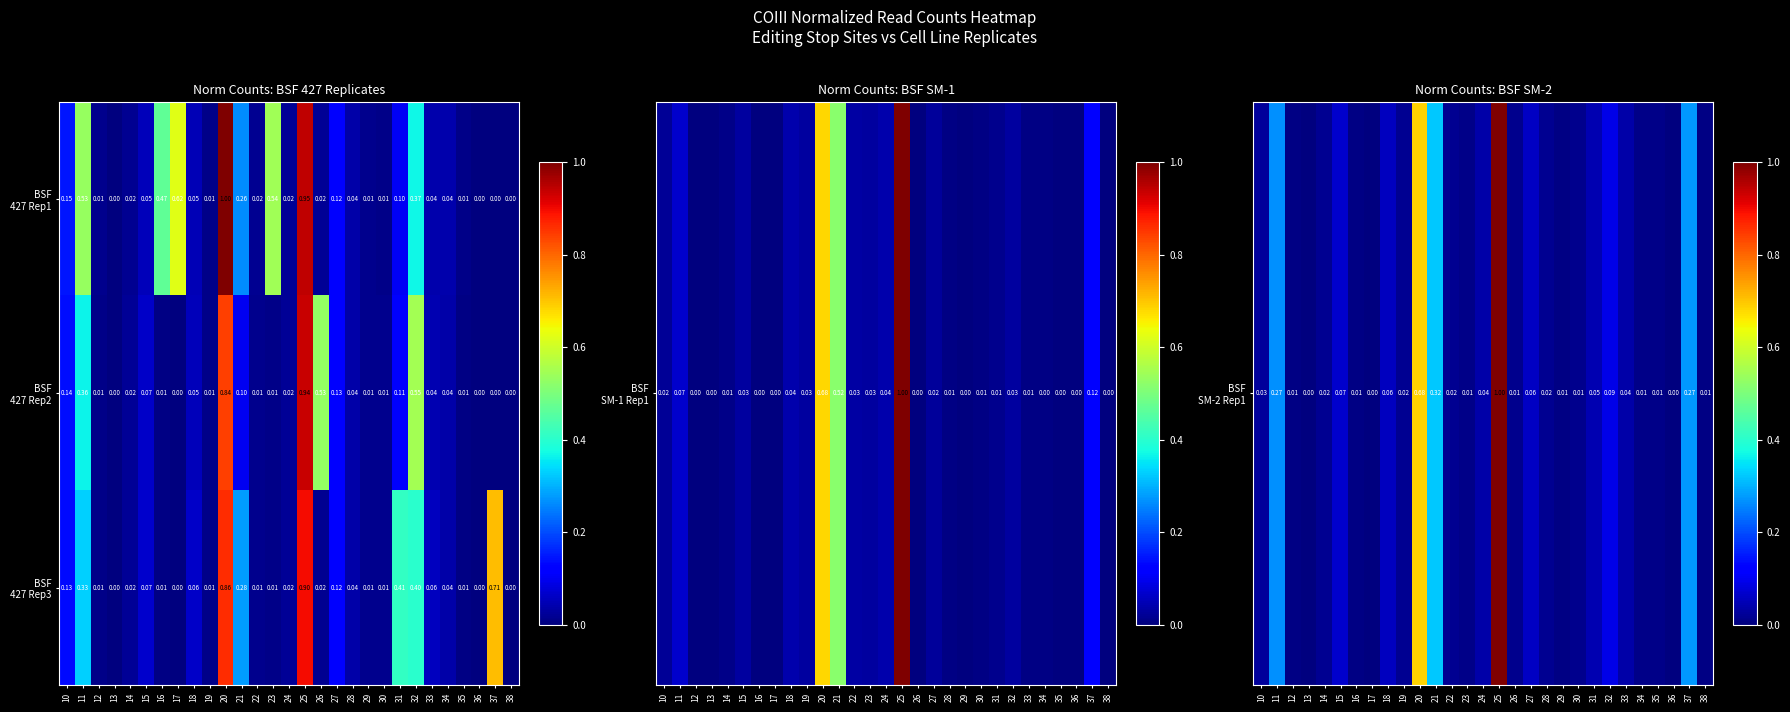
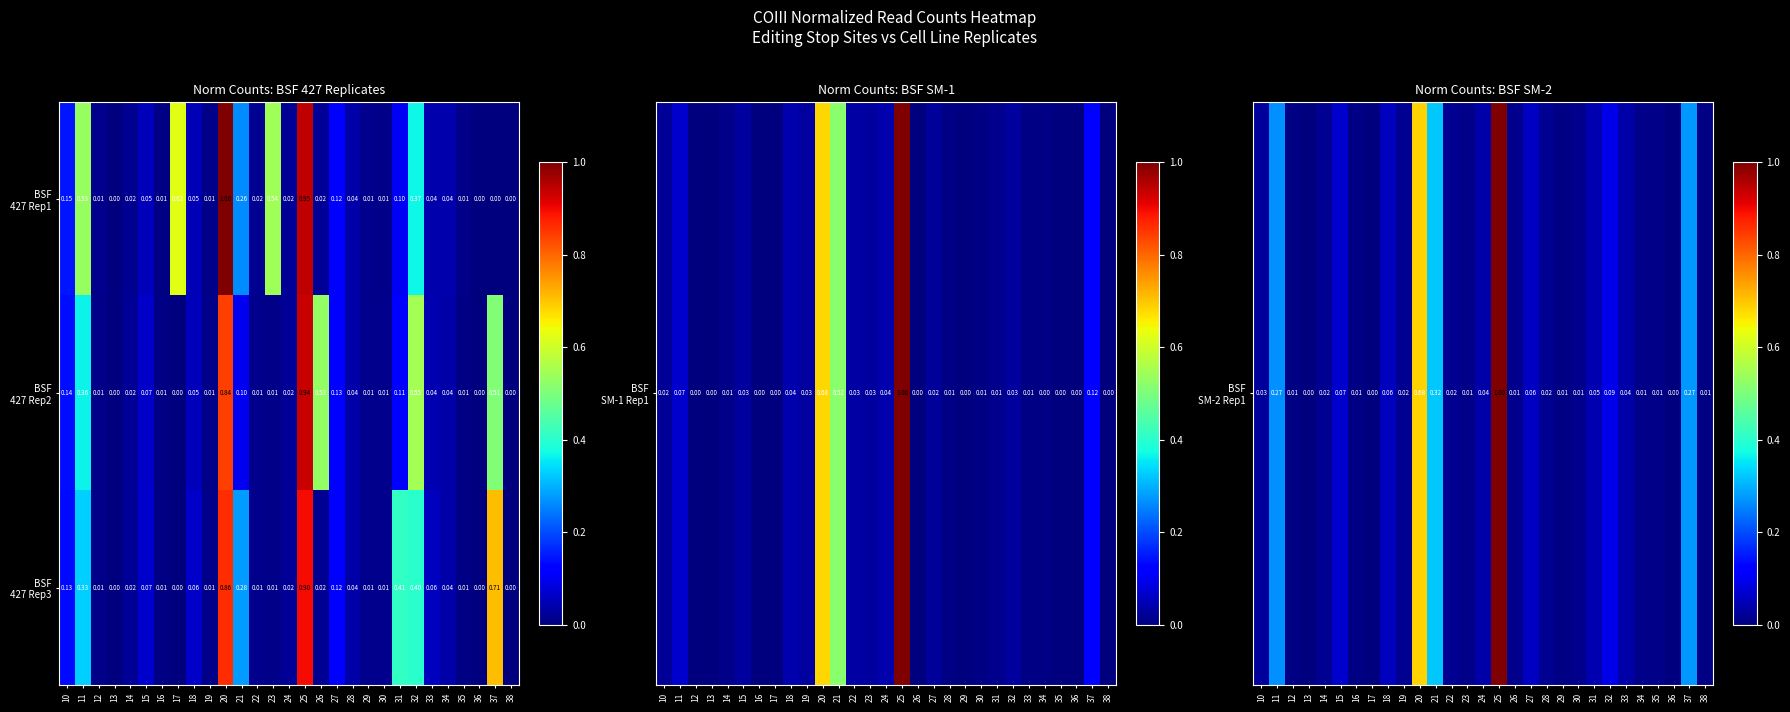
  {
    "BSF 427 Rep1": {
      "10": 0.15,
      "11": 0.53,
      "12": 0.01,
      "13": 0.00,
      "14": 0.02,
      "15": 0.05,
-     "16": 0.47,
+     "16": 0.01,
      "17": 0.62,
      "18": 0.05,
      "19": 0.01,
      "20": 1.00,
      "21": 0.26,
      "22": 0.02,
      "23": 0.54,
      "24": 0.02,
      "25": 0.95,
      "26": 0.02,
      "27": 0.12,
      "28": 0.04,
      "29": 0.01,
      "30": 0.01,
      "31": 0.10,
      "32": 0.37,
      "33": 0.04,
      "34": 0.04,
      "35": 0.01,
      "36": 0.00,
      "37": 0.00,
      "38": 0.00
    },
    "BSF 427 Rep2": {
      "10": 0.14,
      "11": 0.36,
      "12": 0.01,
      "13": 0.00,
      "14": 0.02,
      "15": 0.07,
      "16": 0.01,
      "17": 0.00,
      "18": 0.05,
      "19": 0.01,
      "20": 0.84,
      "21": 0.10,
      "22": 0.01,
      "23": 0.01,
      "24": 0.02,
      "25": 0.94,
      "26": 0.53,
      "27": 0.13,
      "28": 0.04,
      "29": 0.01,
      "30": 0.01,
      "31": 0.11,
      "32": 0.55,
      "33": 0.04,
      "34": 0.04,
      "35": 0.01,
      "36": 0.00,
-     "37": 0.00,
+     "37": 0.51,
      "38": 0.00
    },
    "BSF 427 Rep3": {
      "10": 0.13,
      "11": 0.33,
      "12": 0.01,
      "13": 0.00,
      "14": 0.02,
      "15": 0.07,
      "16": 0.01,
      "17": 0.00,
      "18": 0.06,
      "19": 0.01,
      "20": 0.86,
      "21": 0.28,
      "22": 0.01,
      "23": 0.01,
      "24": 0.02,
      "25": 0.90,
      "26": 0.02,
      "27": 0.12,
      "28": 0.04,
      "29": 0.01,
      "30": 0.01,
      "31": 0.41,
      "32": 0.40,
      "33": 0.06,
      "34": 0.04,
      "35": 0.01,
      "36": 0.00,
      "37": 0.71,
      "38": 0.00
    }
  }
